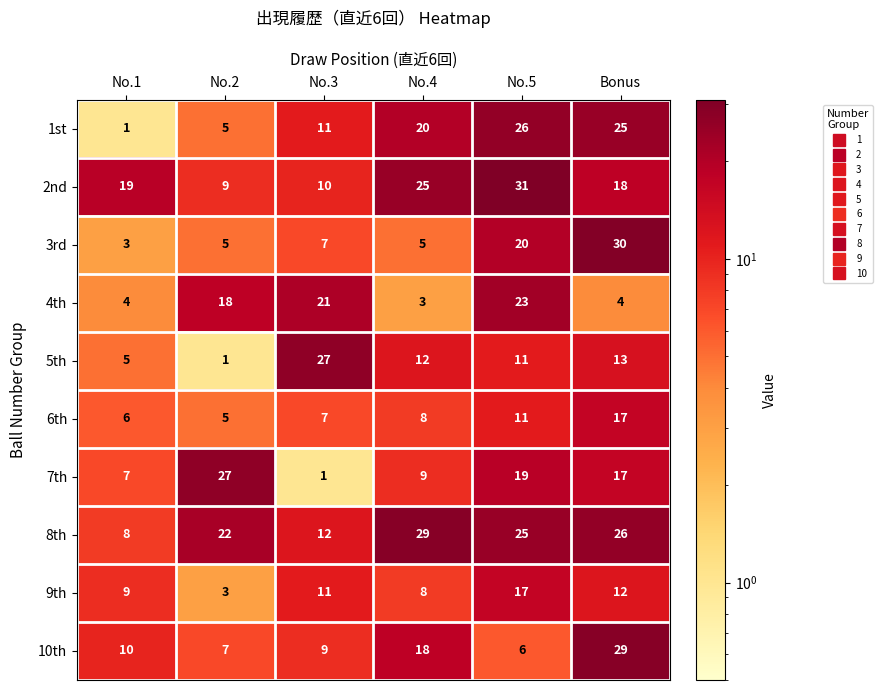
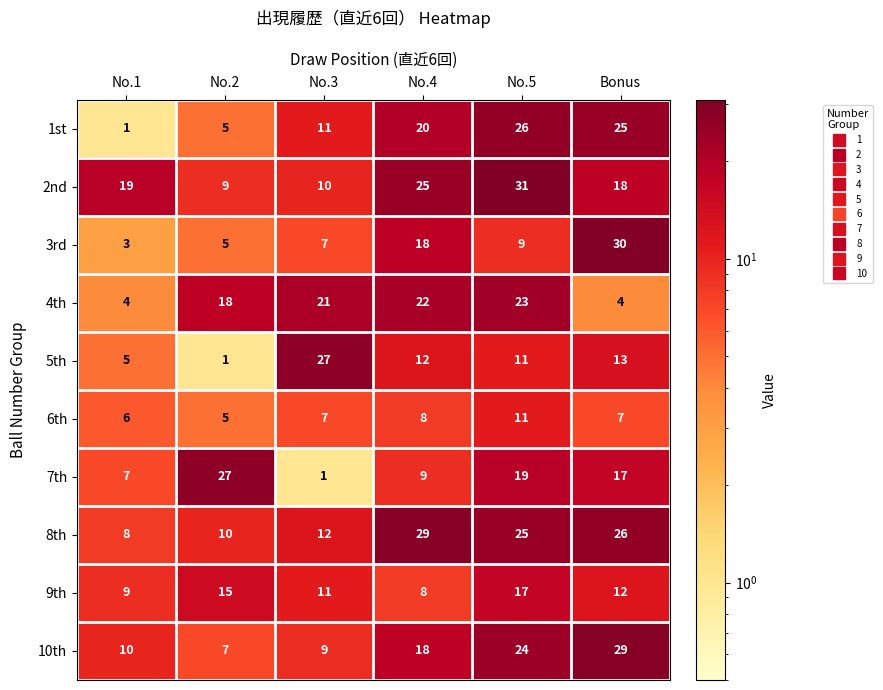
  {
    "1st": {
      "No.1": 1,
      "No.2": 5,
      "No.3": 11,
      "No.4": 20,
      "No.5": 26,
      "Bonus": 25
    },
    "2nd": {
      "No.1": 19,
      "No.2": 9,
      "No.3": 10,
      "No.4": 25,
      "No.5": 31,
      "Bonus": 18
    },
    "3rd": {
      "No.1": 3,
      "No.2": 5,
      "No.3": 7,
-     "No.4": 5,
-     "No.5": 20,
+     "No.4": 18,
+     "No.5": 9,
      "Bonus": 30
    },
    "4th": {
      "No.1": 4,
      "No.2": 18,
      "No.3": 21,
-     "No.4": 3,
+     "No.4": 22,
      "No.5": 23,
      "Bonus": 4
    },
    "5th": {
      "No.1": 5,
      "No.2": 1,
      "No.3": 27,
      "No.4": 12,
      "No.5": 11,
      "Bonus": 13
    },
    "6th": {
      "No.1": 6,
      "No.2": 5,
      "No.3": 7,
      "No.4": 8,
      "No.5": 11,
-     "Bonus": 17
+     "Bonus": 7
    },
    "7th": {
      "No.1": 7,
      "No.2": 27,
      "No.3": 1,
      "No.4": 9,
      "No.5": 19,
      "Bonus": 17
    },
    "8th": {
      "No.1": 8,
-     "No.2": 22,
+     "No.2": 10,
      "No.3": 12,
      "No.4": 29,
      "No.5": 25,
      "Bonus": 26
    },
    "9th": {
      "No.1": 9,
-     "No.2": 3,
+     "No.2": 15,
      "No.3": 11,
      "No.4": 8,
      "No.5": 17,
      "Bonus": 12
    },
    "10th": {
      "No.1": 10,
      "No.2": 7,
      "No.3": 9,
      "No.4": 18,
-     "No.5": 6,
+     "No.5": 24,
      "Bonus": 29
    }
  }
